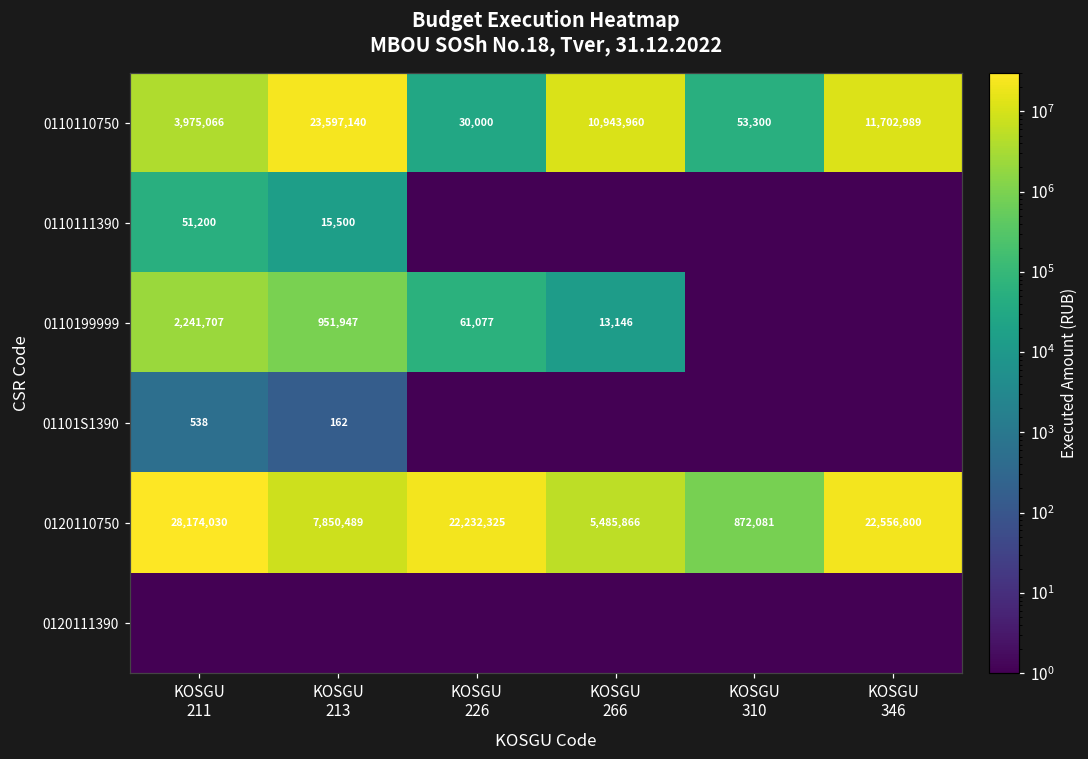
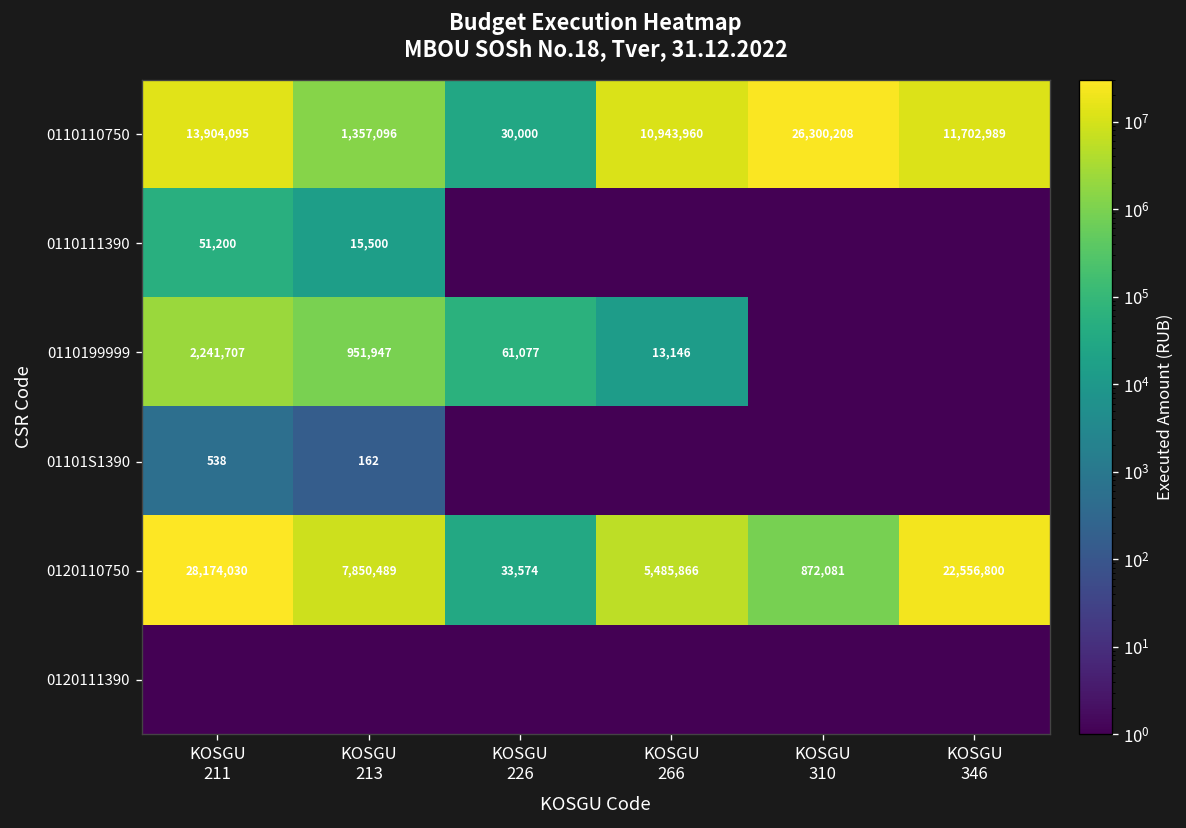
  {
    "0110110750": {
-     "KOSGU 211": "3,975,066",
-     "KOSGU 213": "23,597,140",
+     "KOSGU 211": "13,904,095",
+     "KOSGU 213": "1,357,096",
      "KOSGU 226": "30,000",
      "KOSGU 266": "10,943,960",
-     "KOSGU 310": "53,300",
+     "KOSGU 310": "26,300,208",
      "KOSGU 346": "11,702,989"
    },
    "0110111390": {
      "KOSGU 211": "51,200",
      "KOSGU 213": "15,500"
    },
    "0110199999": {
      "KOSGU 211": "2,241,707",
      "KOSGU 213": "951,947",
      "KOSGU 226": "61,077",
      "KOSGU 266": "13,146"
    },
    "01101S1390": {
      "KOSGU 211": "538",
      "KOSGU 213": "162"
    },
    "0120110750": {
      "KOSGU 211": "28,174,030",
      "KOSGU 213": "7,850,489",
-     "KOSGU 226": "22,232,325",
+     "KOSGU 226": "33,574",
      "KOSGU 266": "5,485,866",
      "KOSGU 310": "872,081",
      "KOSGU 346": "22,556,800"
    }
  }
